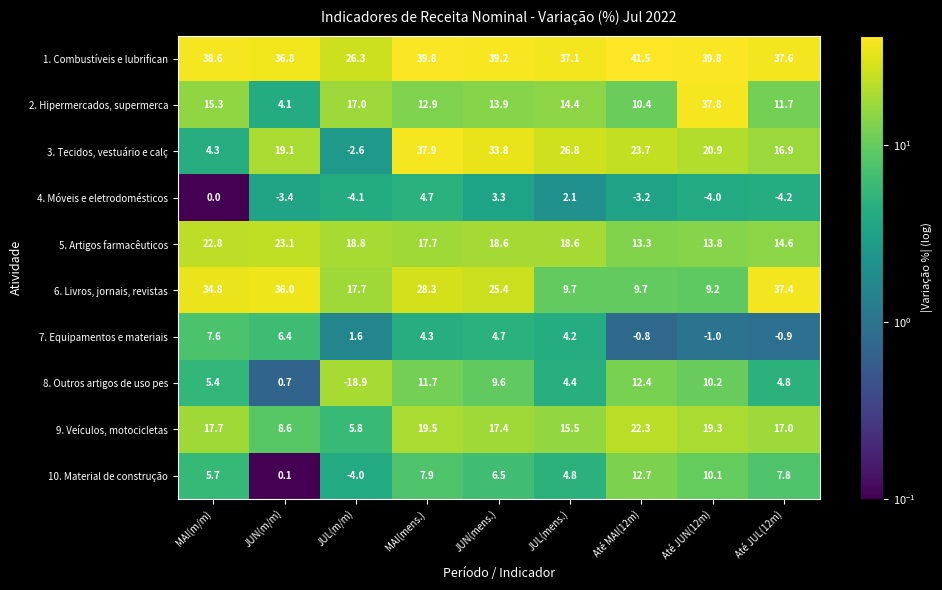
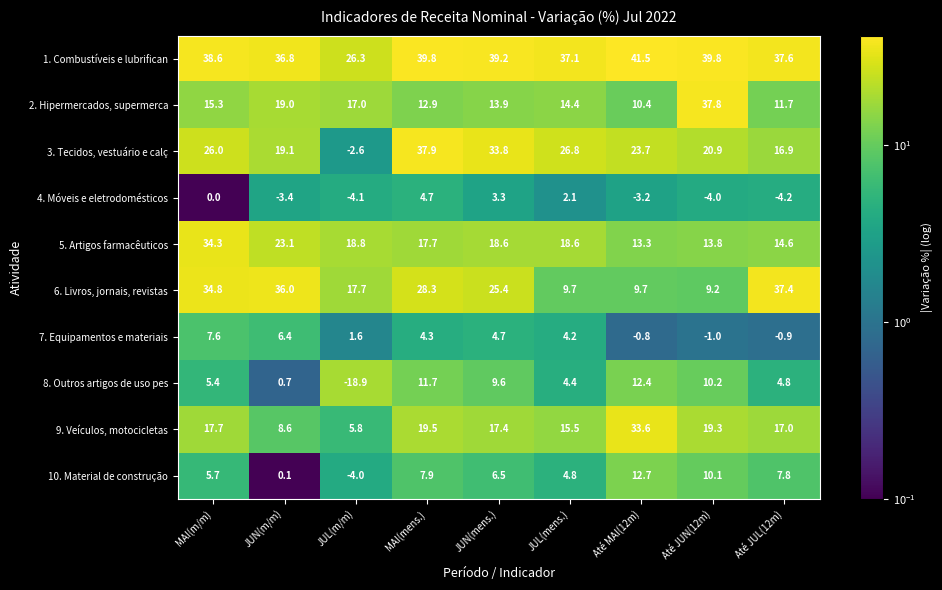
  {
    "1. Combustíveis e lubrifican": {
      "MAI(m/m)": 38.6,
      "JUN(m/m)": 36.8,
      "JUL(m/m)": 26.3,
      "MAI(mens.)": 39.8,
      "JUN(mens.)": 39.2,
      "JUL(mens.)": 37.1,
      "Até MAI(12m)": 41.5,
      "Até JUN(12m)": 39.8,
      "Até JUL(12m)": 37.6
    },
    "2. Hipermercados, supermerca": {
      "MAI(m/m)": 15.3,
-     "JUN(m/m)": 4.1,
+     "JUN(m/m)": 19.0,
      "JUL(m/m)": 17.0,
      "MAI(mens.)": 12.9,
      "JUN(mens.)": 13.9,
      "JUL(mens.)": 14.4,
      "Até MAI(12m)": 10.4,
      "Até JUN(12m)": 37.8,
      "Até JUL(12m)": 11.7
    },
    "3. Tecidos, vestuário e calç": {
-     "MAI(m/m)": 4.3,
+     "MAI(m/m)": 26.0,
      "JUN(m/m)": 19.1,
      "JUL(m/m)": -2.6,
      "MAI(mens.)": 37.9,
      "JUN(mens.)": 33.8,
      "JUL(mens.)": 26.8,
      "Até MAI(12m)": 23.7,
      "Até JUN(12m)": 20.9,
      "Até JUL(12m)": 16.9
    },
    "4. Móveis e eletrodomésticos": {
      "MAI(m/m)": 0.0,
      "JUN(m/m)": -3.4,
      "JUL(m/m)": -4.1,
      "MAI(mens.)": 4.7,
      "JUN(mens.)": 3.3,
      "JUL(mens.)": 2.1,
      "Até MAI(12m)": -3.2,
      "Até JUN(12m)": -4.0,
      "Até JUL(12m)": -4.2
    },
    "5. Artigos farmacêuticos": {
-     "MAI(m/m)": 22.8,
+     "MAI(m/m)": 34.3,
      "JUN(m/m)": 23.1,
      "JUL(m/m)": 18.8,
      "MAI(mens.)": 17.7,
      "JUN(mens.)": 18.6,
      "JUL(mens.)": 18.6,
      "Até MAI(12m)": 13.3,
      "Até JUN(12m)": 13.8,
      "Até JUL(12m)": 14.6
    },
    "6. Livros, jornais, revistas": {
      "MAI(m/m)": 34.8,
      "JUN(m/m)": 36.0,
      "JUL(m/m)": 17.7,
      "MAI(mens.)": 28.3,
      "JUN(mens.)": 25.4,
      "JUL(mens.)": 9.7,
      "Até MAI(12m)": 9.7,
      "Até JUN(12m)": 9.2,
      "Até JUL(12m)": 37.4
    },
    "7. Equipamentos e materiais": {
      "MAI(m/m)": 7.6,
      "JUN(m/m)": 6.4,
      "JUL(m/m)": 1.6,
      "MAI(mens.)": 4.3,
      "JUN(mens.)": 4.7,
      "JUL(mens.)": 4.2,
      "Até MAI(12m)": -0.8,
      "Até JUN(12m)": -1.0,
      "Até JUL(12m)": -0.9
    },
    "8. Outros artigos de uso pes": {
      "MAI(m/m)": 5.4,
      "JUN(m/m)": 0.7,
      "JUL(m/m)": -18.9,
      "MAI(mens.)": 11.7,
      "JUN(mens.)": 9.6,
      "JUL(mens.)": 4.4,
      "Até MAI(12m)": 12.4,
      "Até JUN(12m)": 10.2,
      "Até JUL(12m)": 4.8
    },
    "9. Veículos, motocicletas": {
      "MAI(m/m)": 17.7,
      "JUN(m/m)": 8.6,
      "JUL(m/m)": 5.8,
      "MAI(mens.)": 19.5,
      "JUN(mens.)": 17.4,
      "JUL(mens.)": 15.5,
-     "Até MAI(12m)": 22.3,
+     "Até MAI(12m)": 33.6,
      "Até JUN(12m)": 19.3,
      "Até JUL(12m)": 17.0
    },
    "10. Material de construção": {
      "MAI(m/m)": 5.7,
      "JUN(m/m)": 0.1,
      "JUL(m/m)": -4.0,
      "MAI(mens.)": 7.9,
      "JUN(mens.)": 6.5,
      "JUL(mens.)": 4.8,
      "Até MAI(12m)": 12.7,
      "Até JUN(12m)": 10.1,
      "Até JUL(12m)": 7.8
    }
  }
